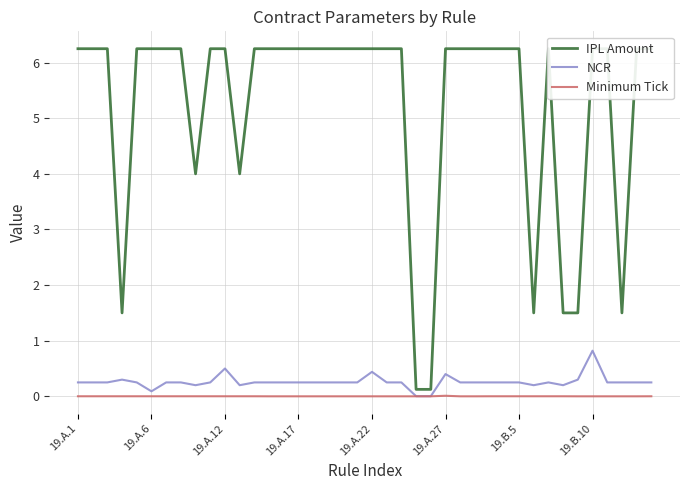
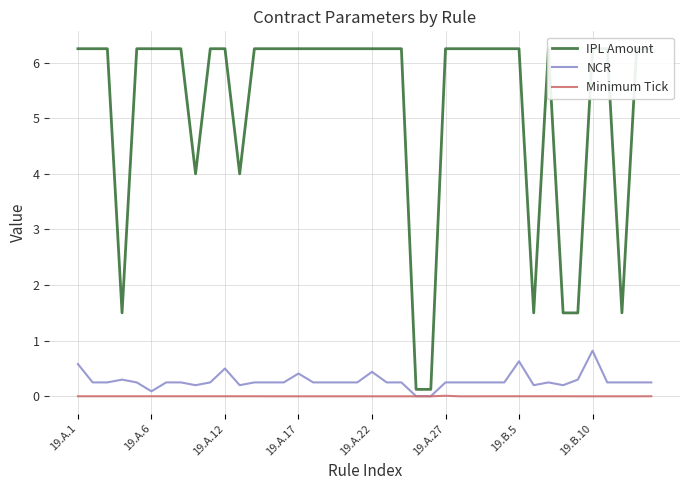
  {
    "IPL Amount": {
      "19.A.1": 6.3,
      "19.A.6": 6.3,
      "19.A.12": 6.3,
      "19.A.17": 6.3,
      "19.A.22": 6.3,
      "19.A.27": 6.3,
      "19.B.5": 6.3
    },
    "NCR": {
-     "19.A.1": 0.3,
+     "19.A.1": 0.6,
      "19.A.6": 0.1,
      "19.A.12": 0.5,
-     "19.A.17": 0.3,
+     "19.A.17": 0.4,
      "19.A.22": 0.4,
-     "19.A.27": 0.4,
-     "19.B.5": 0.3,
+     "19.A.27": 0.3,
+     "19.B.5": 0.6,
      "19.B.10": 0.8
    },
    "Minimum Tick": {
      "19.A.1": 0.0,
      "19.A.6": 0.0,
      "19.A.12": 0.0,
      "19.A.17": 0.0,
      "19.A.22": 0.0,
      "19.A.27": 0.0,
      "19.B.5": 0.0,
      "19.B.10": 0.0
    }
  }
